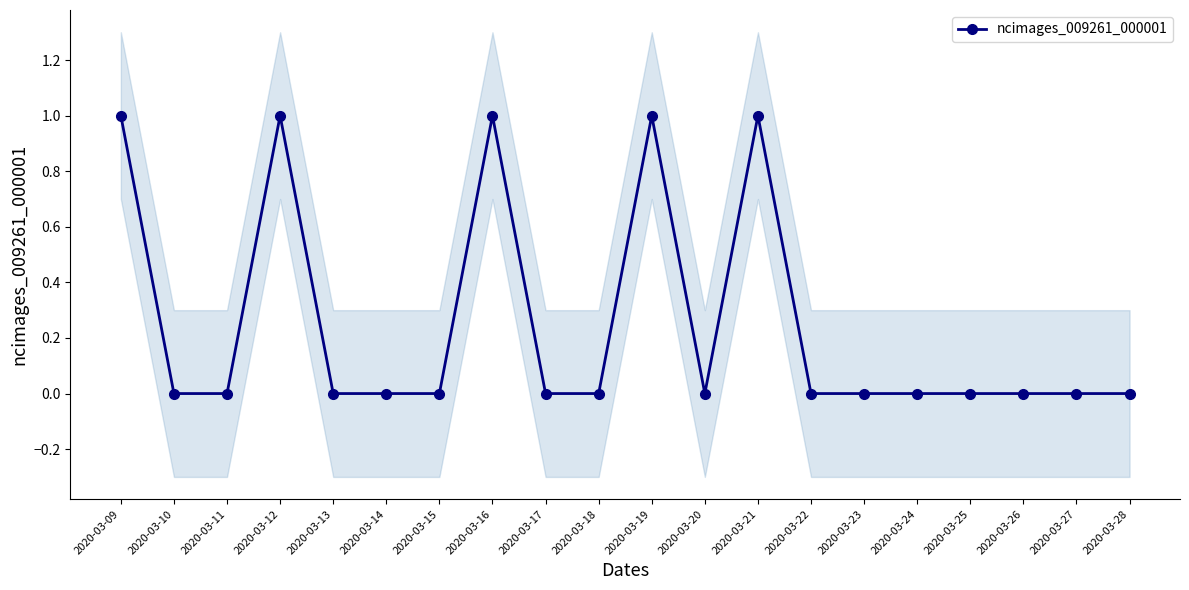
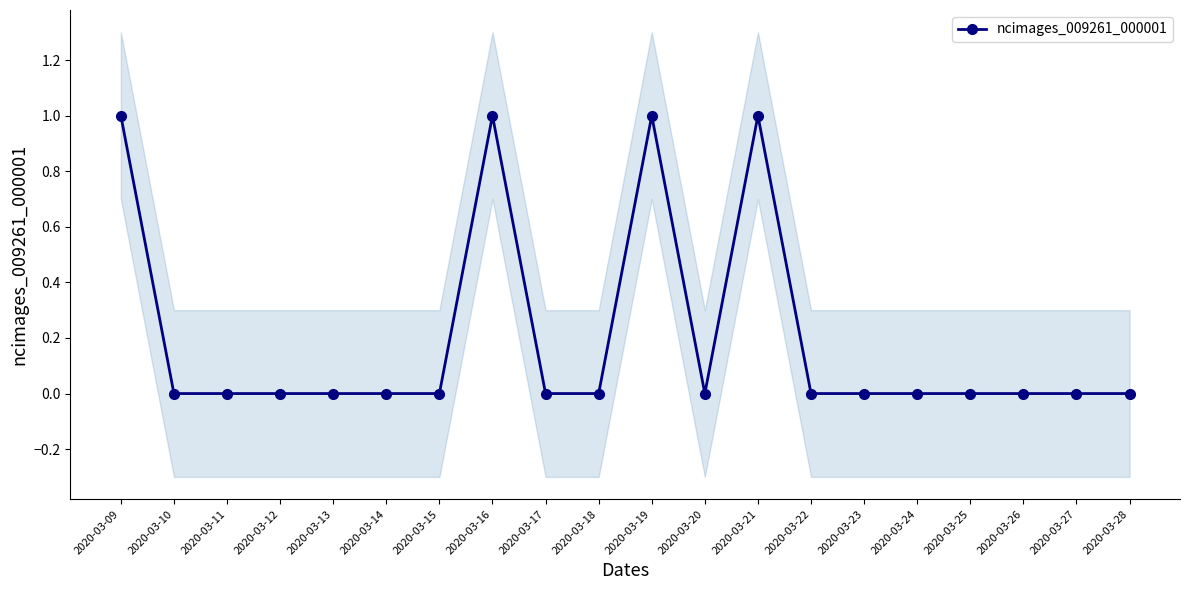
  {
    "ncimages_009261_000001": {
      "2020-03-09": 1,
      "2020-03-10": 0,
      "2020-03-11": 0,
-     "2020-03-12": 1,
+     "2020-03-12": 0,
      "2020-03-13": 0,
      "2020-03-14": 0,
      "2020-03-15": 0,
      "2020-03-16": 1,
      "2020-03-17": 0,
      "2020-03-18": 0,
      "2020-03-19": 1,
      "2020-03-20": 0,
      "2020-03-21": 1,
      "2020-03-22": 0,
      "2020-03-23": 0,
      "2020-03-24": 0,
      "2020-03-25": 0,
      "2020-03-26": 0,
      "2020-03-27": 0,
      "2020-03-28": 0
    }
  }
